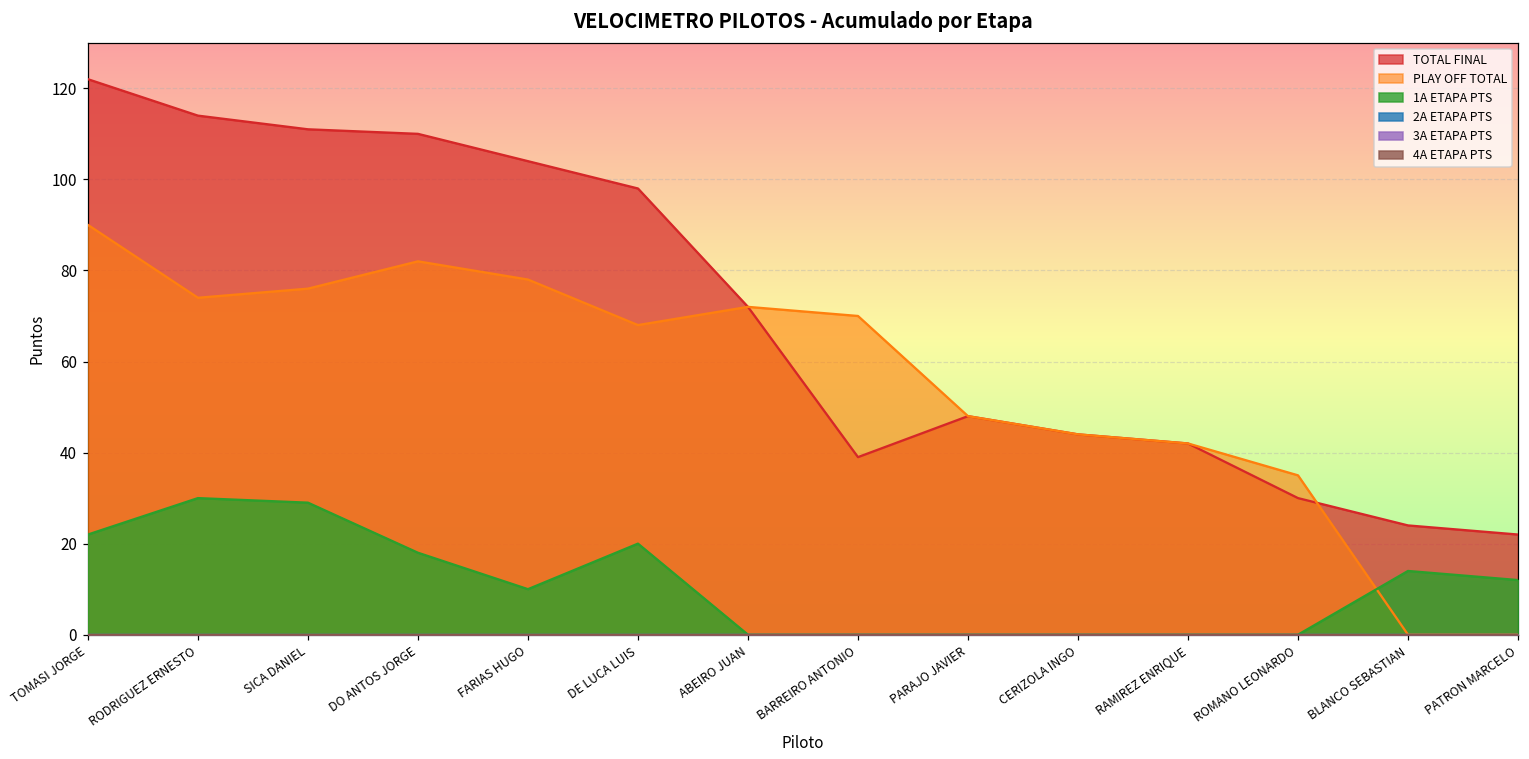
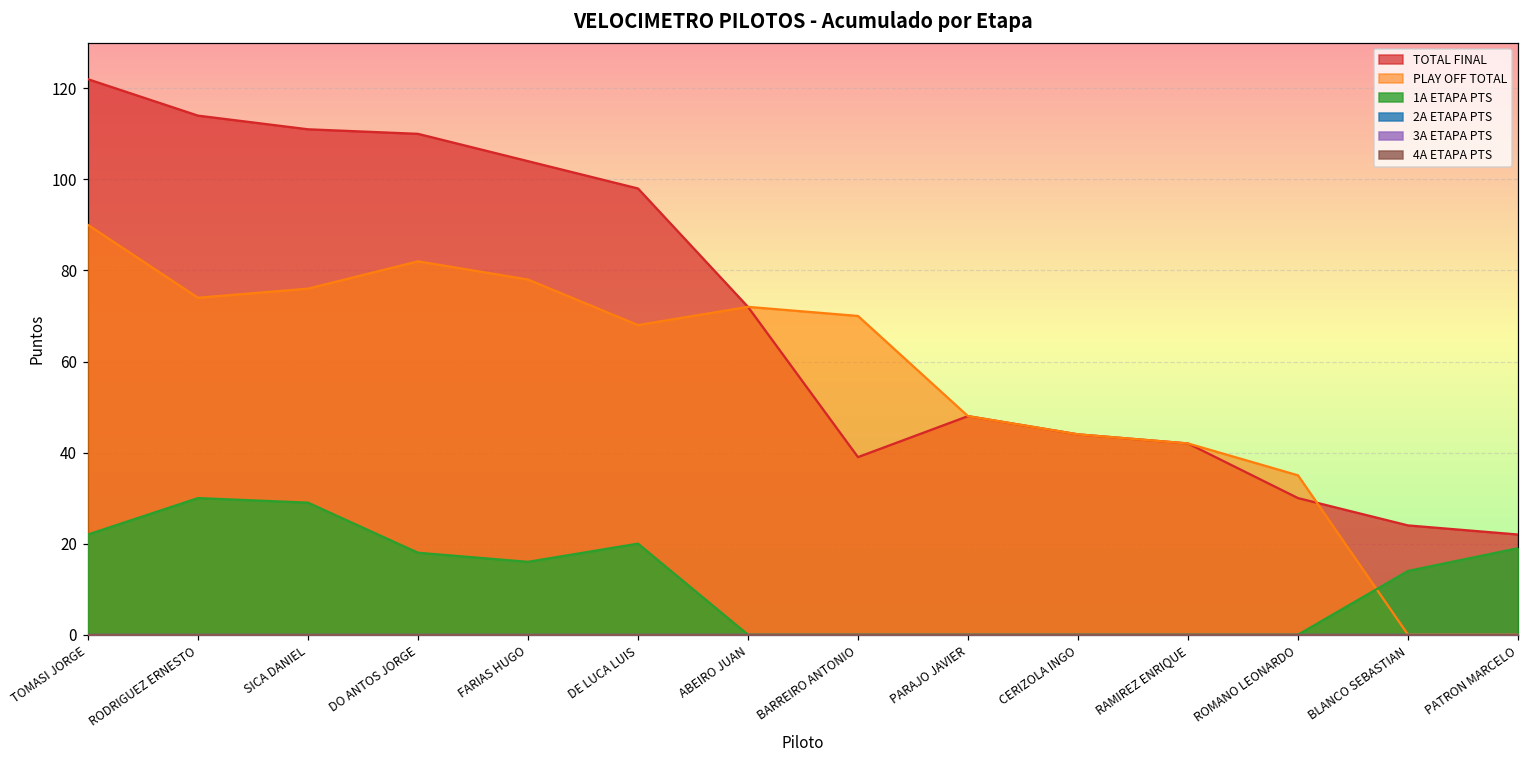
  {
    "TOTAL FINAL": {
      "TOMASI JORGE": 122,
      "RODRIGUEZ ERNESTO": 114,
      "SICA DANIEL": 111,
      "DO ANTOS JORGE": 110,
      "FARIAS HUGO": 104,
      "DE LUCA LUIS": 98,
      "BARREIRO ANTONIO": 39,
      "ROMANO LEONARDO": 30,
      "BLANCO SEBASTIAN": 24,
      "PATRON MARCELO": 22
    },
    "PLAY OFF TOTAL": {
      "TOMASI JORGE": 90,
      "RODRIGUEZ ERNESTO": 74,
      "SICA DANIEL": 76,
      "DO ANTOS JORGE": 82,
      "FARIAS HUGO": 78,
      "DE LUCA LUIS": 68,
      "BARREIRO ANTONIO": 70,
      "ROMANO LEONARDO": 35
    },
    "1A ETAPA PTS": {
      "TOMASI JORGE": 22,
      "RODRIGUEZ ERNESTO": 30,
      "SICA DANIEL": 29,
      "DO ANTOS JORGE": 18,
-     "FARIAS HUGO": 10,
+     "FARIAS HUGO": 16,
      "DE LUCA LUIS": 20,
      "BLANCO SEBASTIAN": 14,
-     "PATRON MARCELO": 12
+     "PATRON MARCELO": 19
    },
    "4A ETAPA PTS": {
      "TOMASI JORGE": 0,
      "RODRIGUEZ ERNESTO": 0,
      "SICA DANIEL": 0,
      "DO ANTOS JORGE": 0,
      "FARIAS HUGO": 0,
      "DE LUCA LUIS": 0
    }
  }
